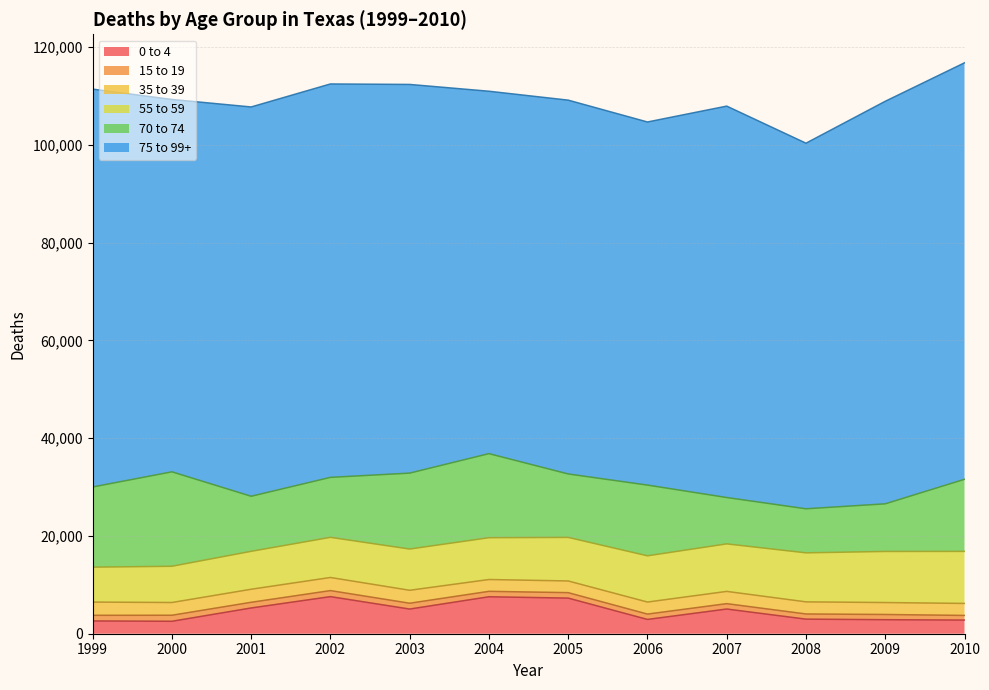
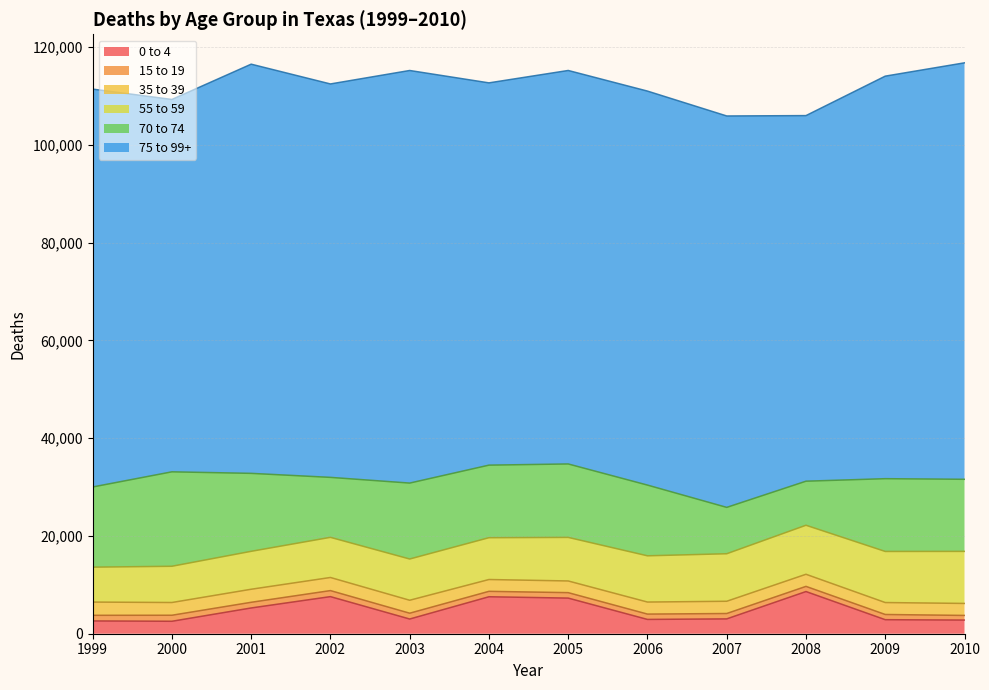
  {
    "0 to 4": {
      "1999": "3,000",
      "2000": "3,000",
      "2001": "5,000",
      "2002": "8,000",
-     "2003": "5,000",
+     "2003": "3,000",
      "2004": "8,000",
      "2005": "7,000",
      "2006": "3,000",
-     "2007": "5,000",
-     "2008": "3,000",
+     "2007": "3,000",
+     "2008": "9,000",
      "2009": "3,000",
      "2010": "3,000"
    },
    "70 to 74": {
      "1999": "16,000",
      "2000": "19,000",
-     "2001": "11,000",
+     "2001": "16,000",
      "2002": "12,000",
      "2003": "16,000",
-     "2004": "17,000",
-     "2005": "13,000",
+     "2004": "15,000",
+     "2005": "15,000",
      "2006": "14,000",
      "2007": "9,000",
      "2008": "9,000",
-     "2009": "10,000",
+     "2009": "15,000",
      "2010": "15,000"
    },
    "75 to 99+": {
      "1999": "81,000",
-     "2001": "80,000",
+     "2001": "84,000",
      "2002": "80,000",
-     "2003": "79,000",
-     "2004": "74,000",
-     "2005": "76,000",
-     "2006": "74,000",
+     "2003": "84,000",
+     "2004": "78,000",
+     "2005": "80,000",
+     "2006": "81,000",
      "2007": "80,000",
      "2008": "75,000",
      "2009": "82,000",
      "2010": "85,000"
    }
  }
